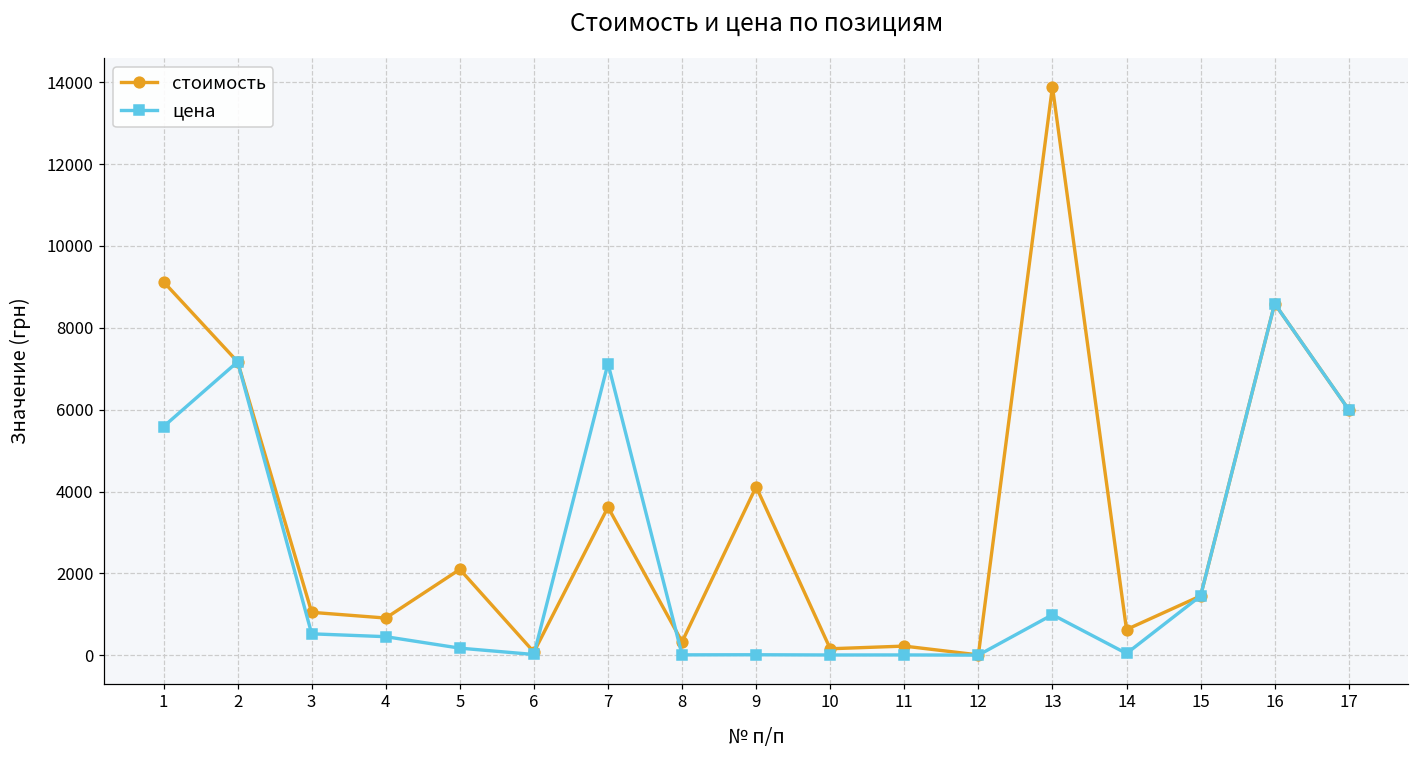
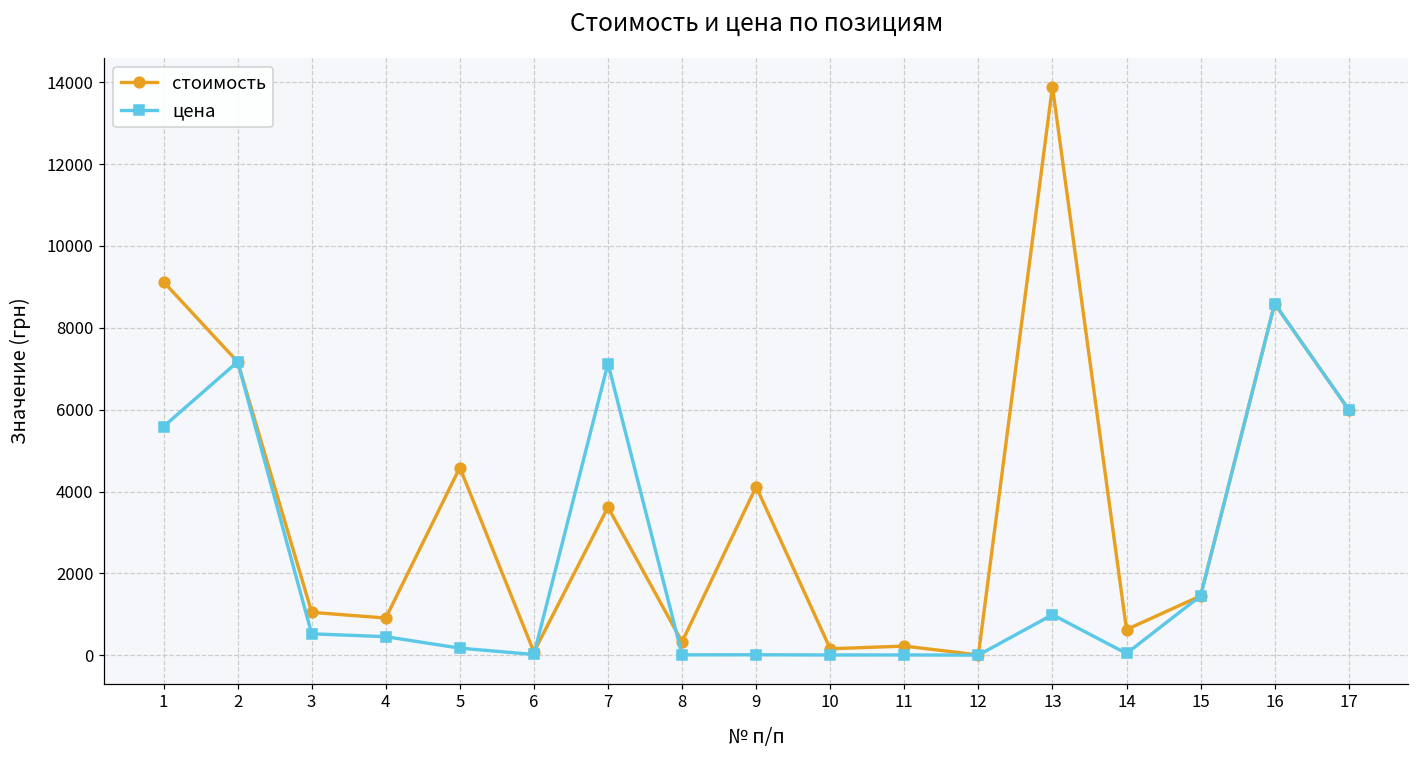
  {
    "стоимость": {
      "1": 9100,
      "3": 1100,
      "4": 900,
-     "5": 2100,
+     "5": 4600,
      "7": 3600,
      "8": 300,
      "9": 4100,
      "10": 200,
      "11": 200,
      "13": 13900,
      "14": 600
    },
    "цена": {
      "1": 5600,
      "3": 500,
      "4": 500,
      "5": 200,
      "7": 7100,
      "8": 0,
      "9": 0,
      "10": 0,
      "11": 0,
      "13": 1000,
      "14": 0
    }
  }
